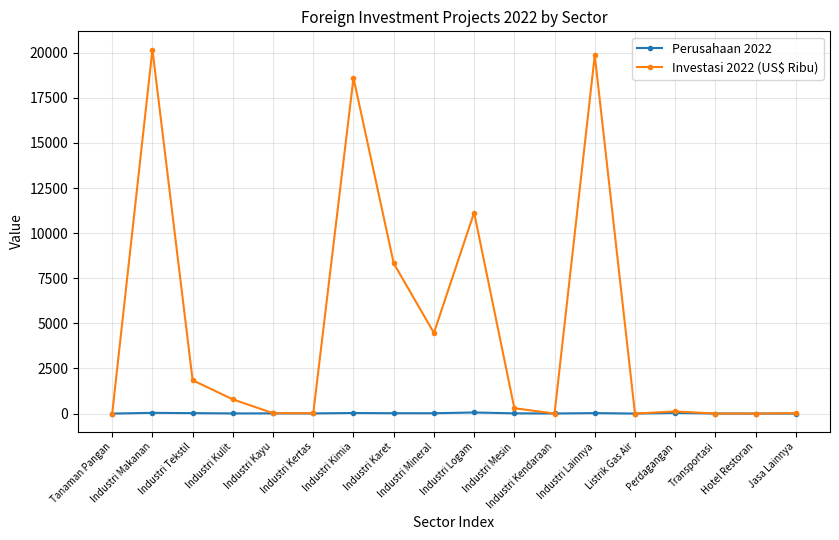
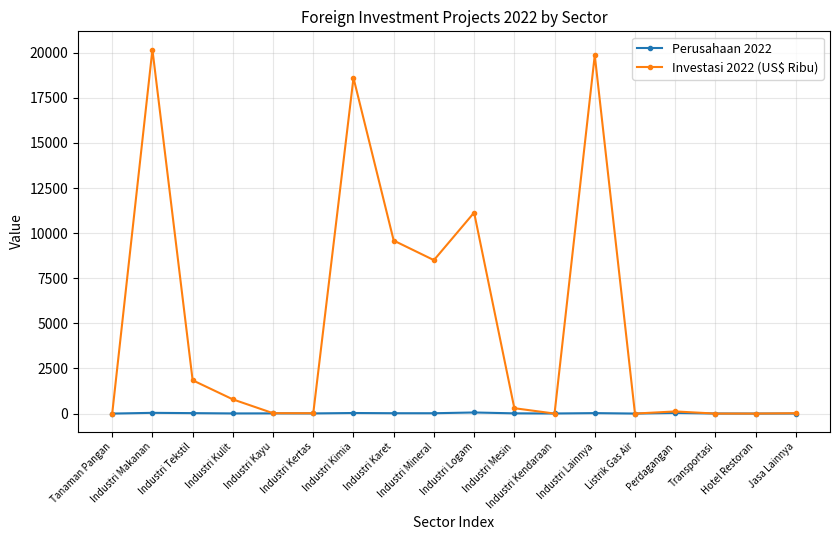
  {
    "Perusahaan 2022": {
      "Industri Makanan": 0,
      "Industri Tekstil": 0,
      "Industri Kulit": 0,
      "Industri Kimia": 0,
      "Industri Karet": 0,
      "Industri Mineral": 0,
      "Industri Logam": 100,
      "Industri Mesin": 0,
      "Industri Lainnya": 0
    },
    "Investasi 2022 (US$ Ribu)": {
      "Industri Makanan": 20200,
      "Industri Tekstil": 1800,
      "Industri Kulit": 800,
      "Industri Kimia": 18600,
-     "Industri Karet": 8300,
-     "Industri Mineral": 4500,
+     "Industri Karet": 9600,
+     "Industri Mineral": 8500,
      "Industri Logam": 11100,
      "Industri Mesin": 300,
      "Industri Lainnya": 19900
    }
  }
